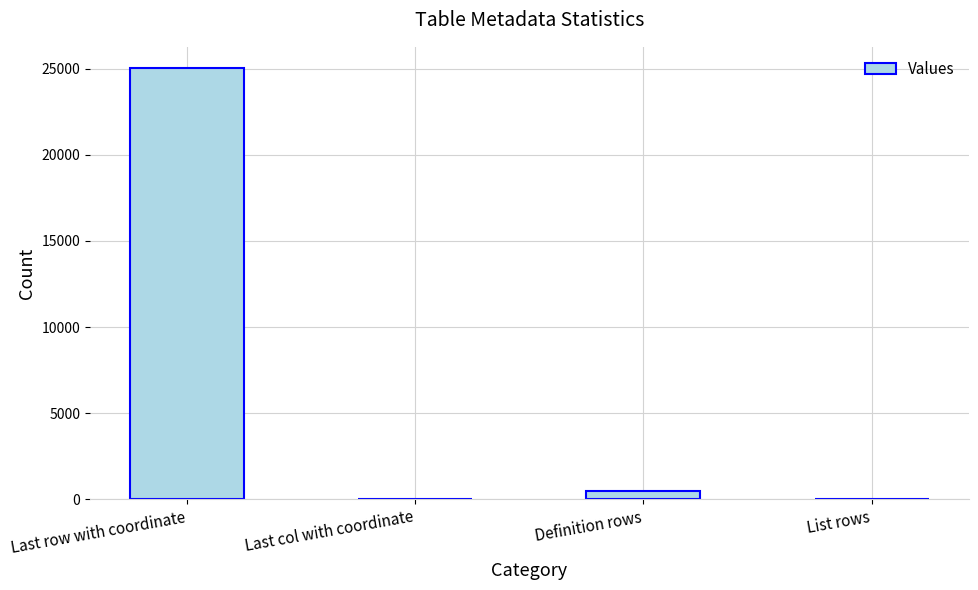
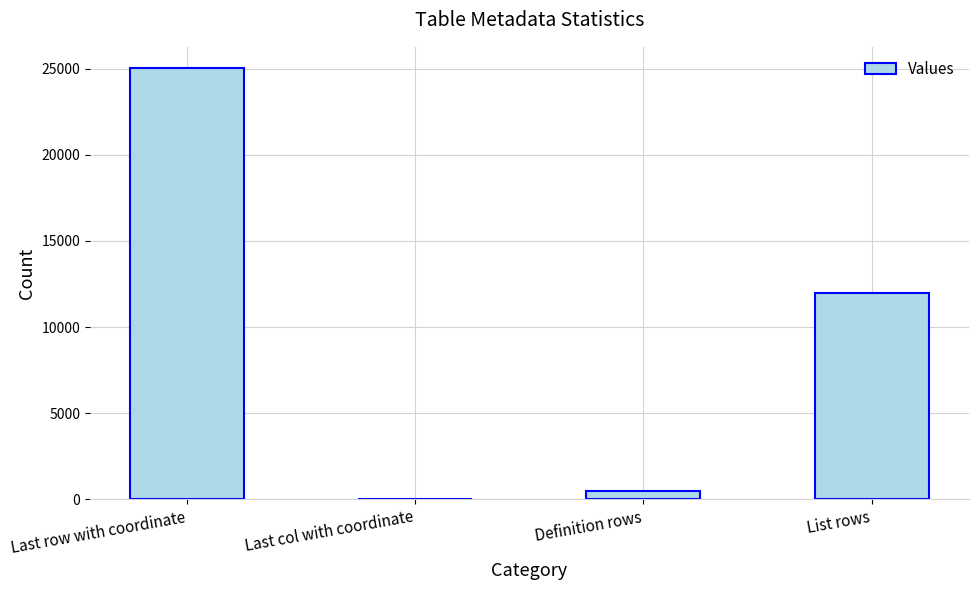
  {
    "Last row with coordinate": 25000,
    "Definition rows": 500,
-   "List rows": 0
+   "List rows": 12000
  }
